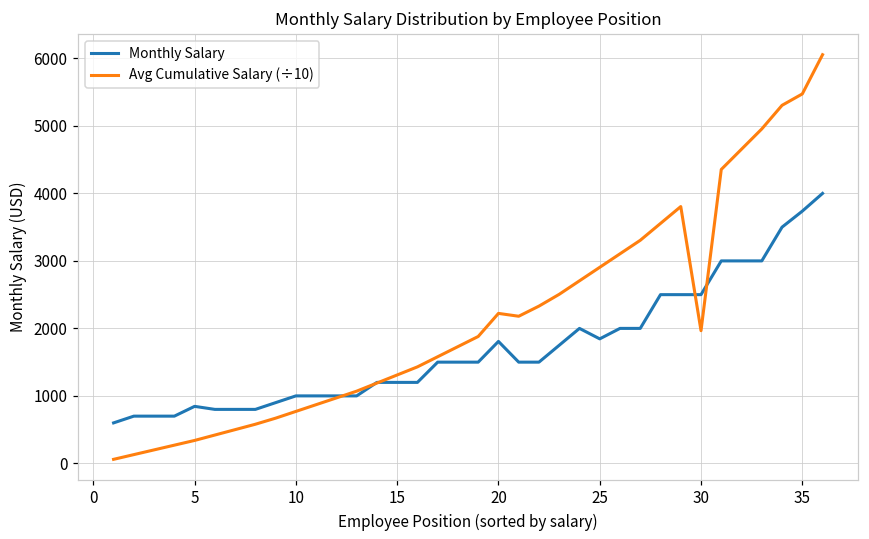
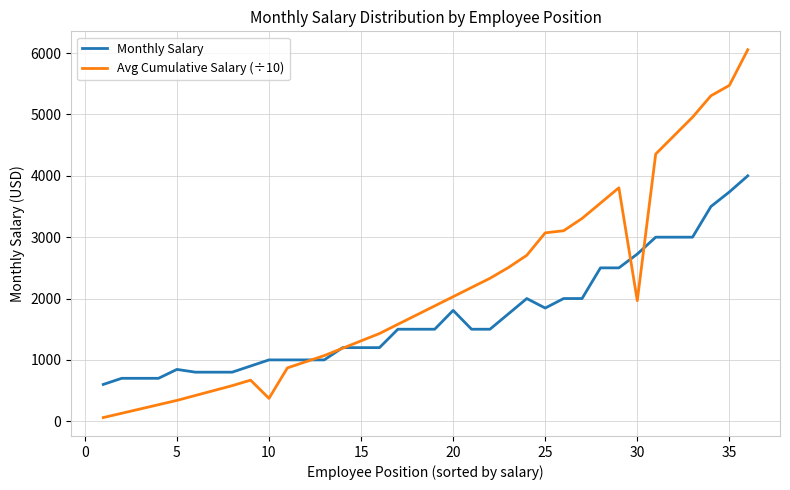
  {
    "Monthly Salary": {
      "5": 800,
      "10": 1000,
      "15": 1200,
      "20": 1800,
      "25": 1800,
-     "30": 2500,
+     "30": 2700,
      "35": 3700
    },
    "Avg Cumulative Salary (÷10)": {
      "5": 300,
-     "10": 800,
+     "10": 400,
      "15": 1300,
-     "20": 2200,
-     "25": 2900,
+     "20": 2000,
+     "25": 3100,
      "30": 2000,
      "35": 5500
    }
  }
